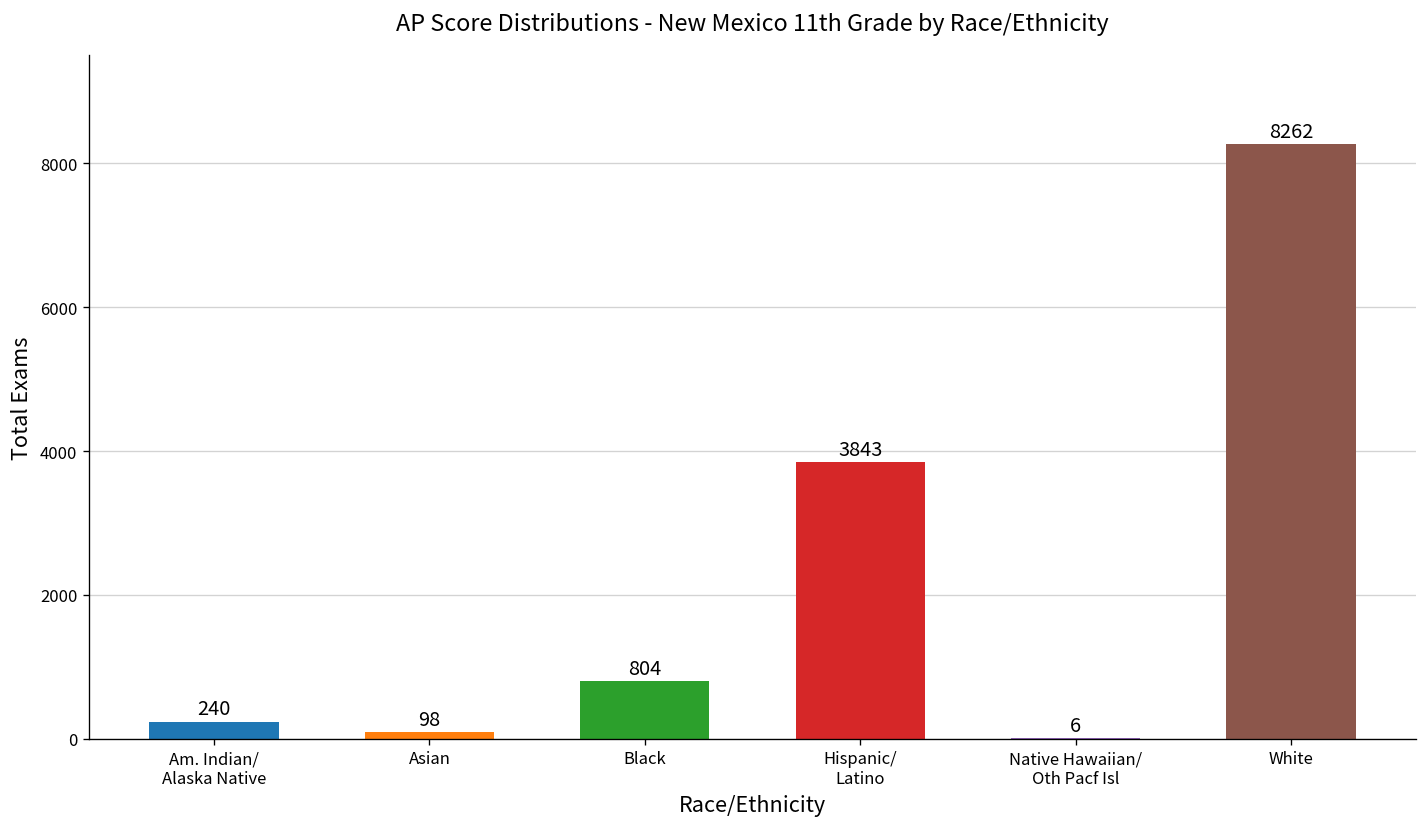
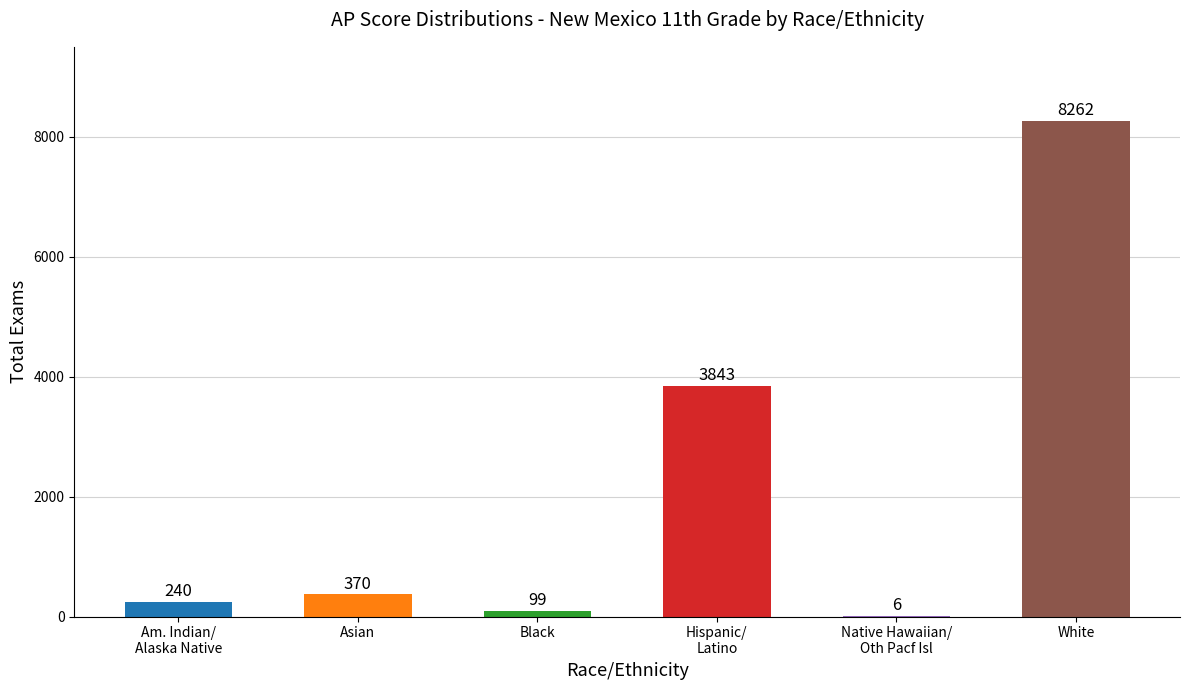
  {
    "Am. Indian/ Alaska Native": 240,
-   "Asian": 98,
-   "Black": 804,
+   "Asian": 370,
+   "Black": 99,
    "Hispanic/ Latino": 3843,
    "Native Hawaiian/ Oth Pacf Isl": 6,
    "White": 8262
  }
